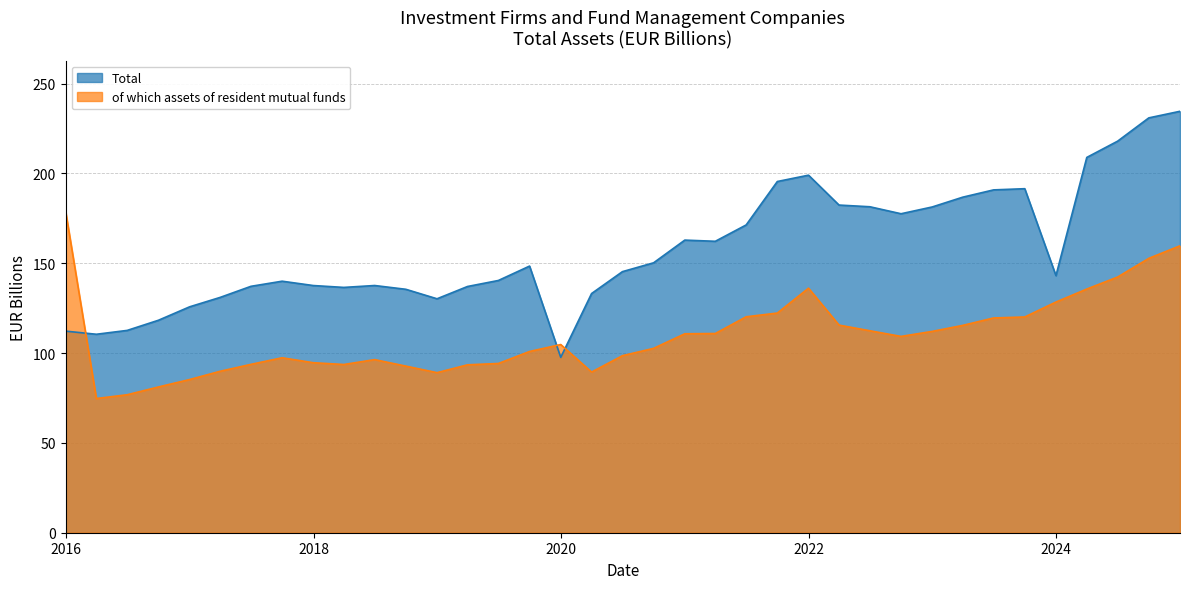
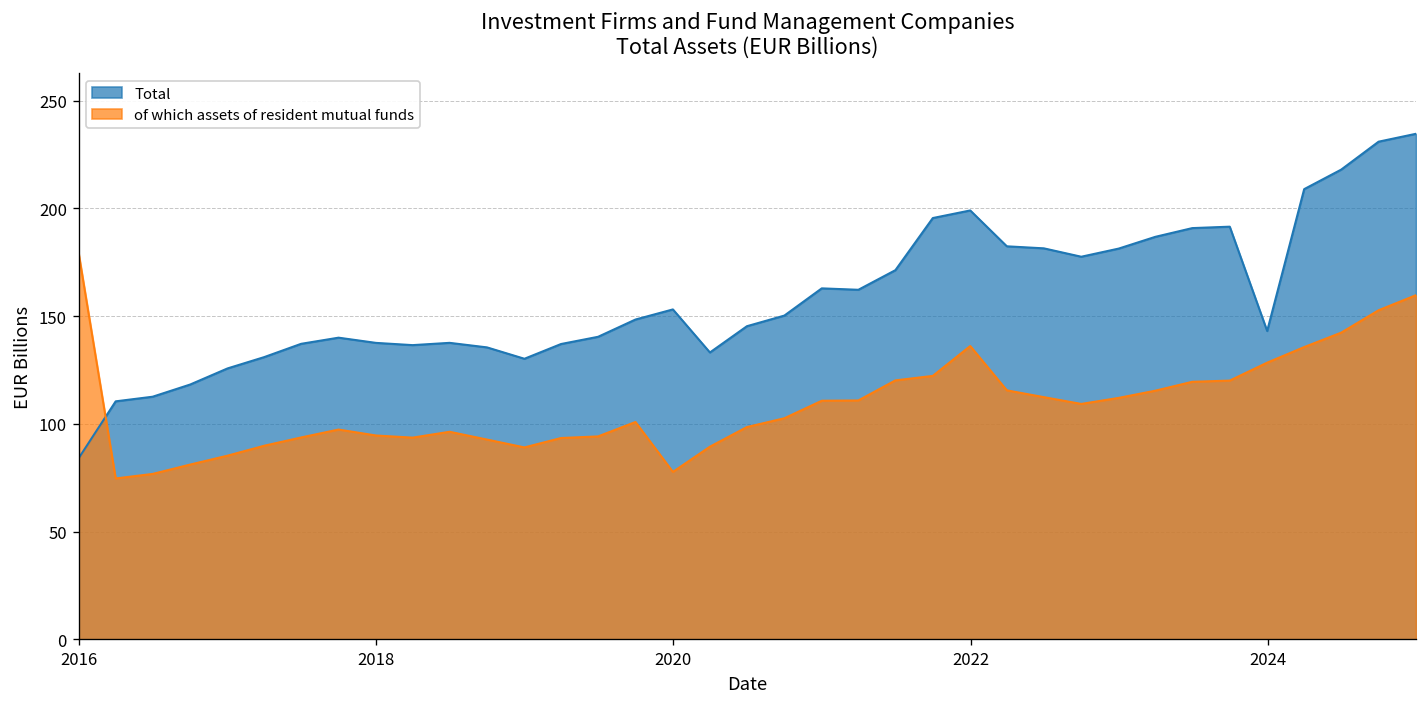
  {
    "Total": {
-     "2016": 112,
+     "2016": 84,
      "2018": 138,
-     "2020": 98,
+     "2020": 153,
      "2022": 199,
      "2024": 143
    },
    "of which assets of resident mutual funds": {
      "2016": 179,
      "2018": 95,
-     "2020": 105,
+     "2020": 78,
      "2022": 136,
      "2024": 128
    }
  }
